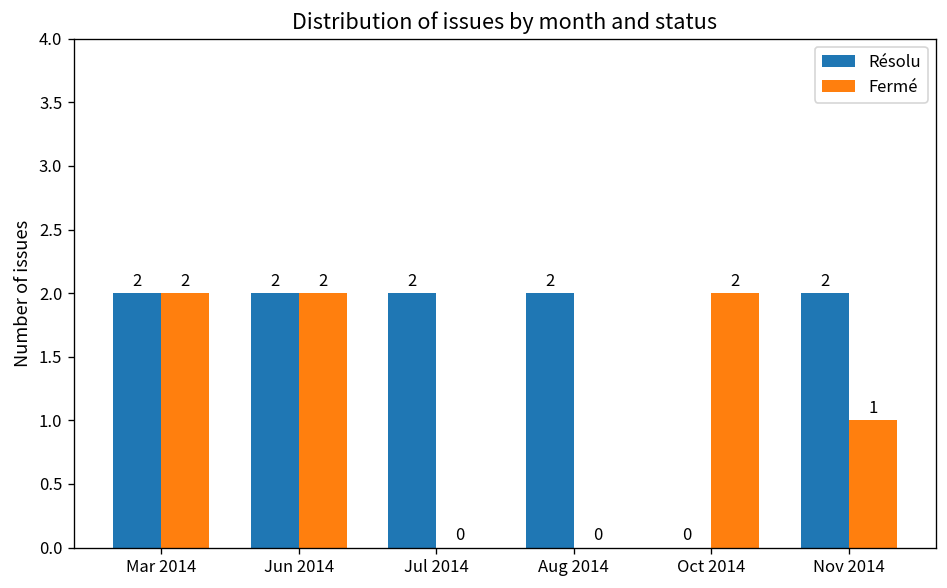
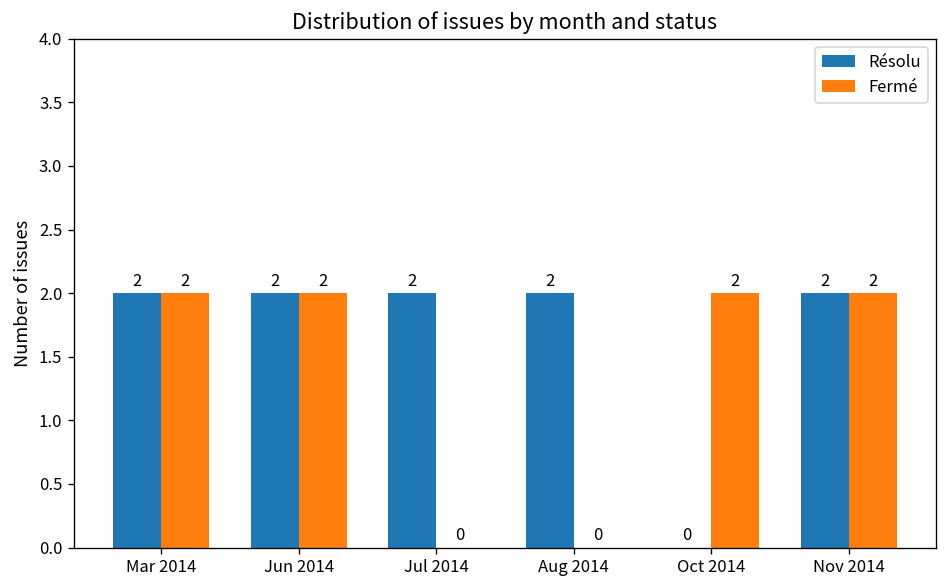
  {
    "Résolu": {
      "Mar 2014": 2,
      "Jun 2014": 2,
      "Jul 2014": 2,
      "Aug 2014": 2,
      "Oct 2014": 0,
      "Nov 2014": 2
    },
    "Fermé": {
      "Mar 2014": 2,
      "Jun 2014": 2,
      "Jul 2014": 0,
      "Aug 2014": 0,
      "Oct 2014": 2,
-     "Nov 2014": 1
+     "Nov 2014": 2
    }
  }
